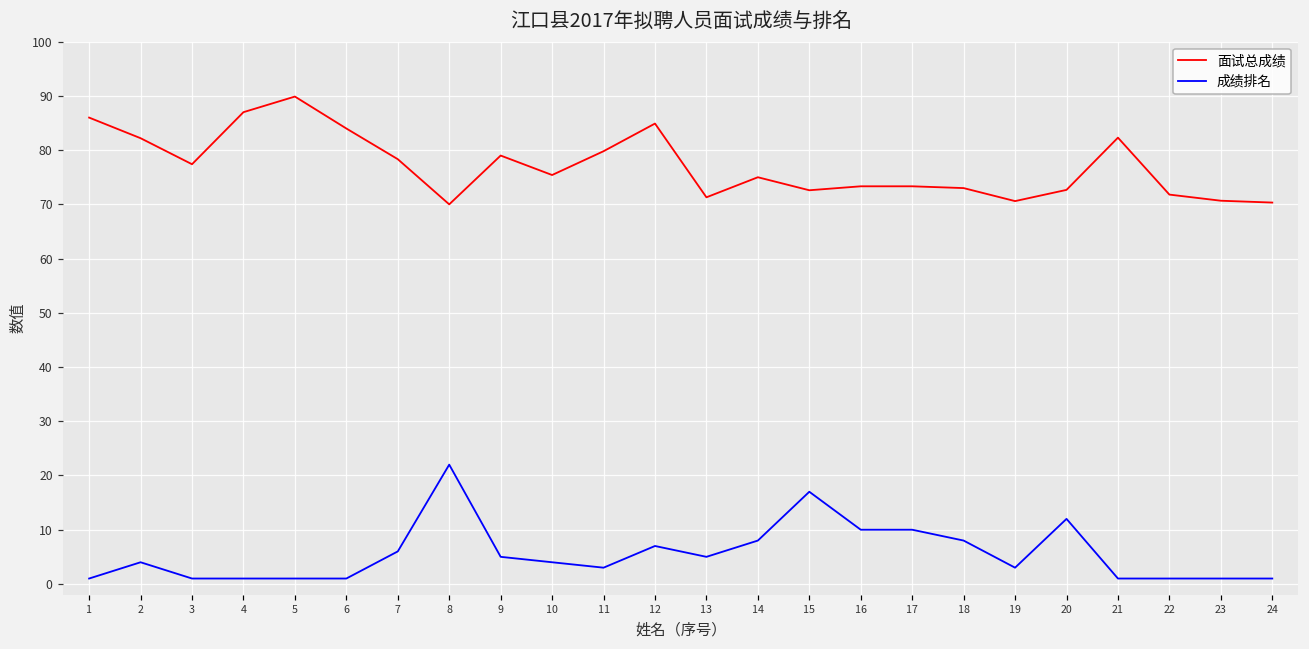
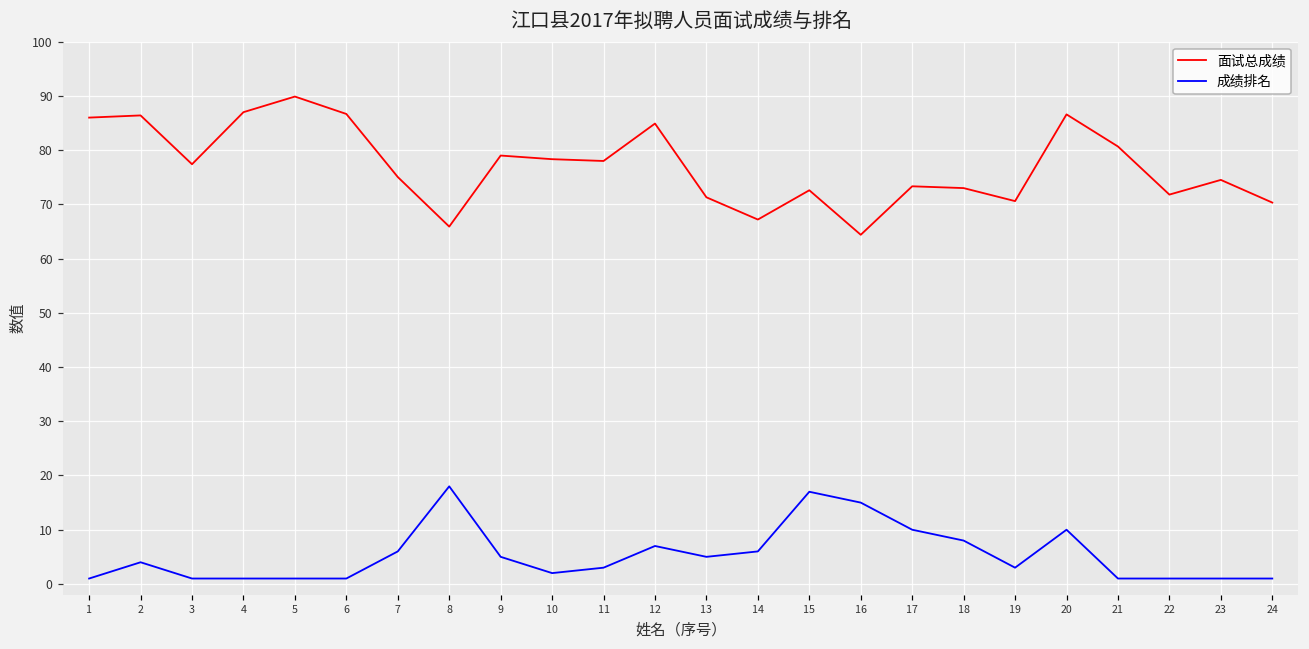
  {
    "面试总成绩": {
      "1": 86,
-     "2": 82,
+     "2": 86,
      "3": 77,
      "4": 87,
      "5": 90,
-     "6": 84,
-     "7": 78,
-     "8": 70,
+     "6": 87,
+     "7": 75,
+     "8": 66,
      "9": 79,
-     "10": 75,
-     "11": 80,
+     "10": 78,
+     "11": 78,
      "12": 85,
      "13": 71,
-     "14": 75,
+     "14": 67,
      "15": 73,
-     "16": 73,
+     "16": 64,
      "17": 73,
      "18": 73,
      "19": 71,
-     "20": 73,
-     "21": 82,
+     "20": 87,
+     "21": 81,
      "22": 72,
-     "23": 71,
+     "23": 75,
      "24": 70
    },
    "成绩排名": {
      "1": 1,
      "2": 4,
      "3": 1,
      "4": 1,
      "5": 1,
      "6": 1,
      "7": 6,
-     "8": 22,
+     "8": 18,
      "9": 5,
-     "10": 4,
+     "10": 2,
      "11": 3,
      "12": 7,
      "13": 5,
-     "14": 8,
+     "14": 6,
      "15": 17,
-     "16": 10,
+     "16": 15,
      "17": 10,
      "18": 8,
      "19": 3,
-     "20": 12,
+     "20": 10,
      "21": 1,
      "22": 1,
      "23": 1,
      "24": 1
    }
  }
